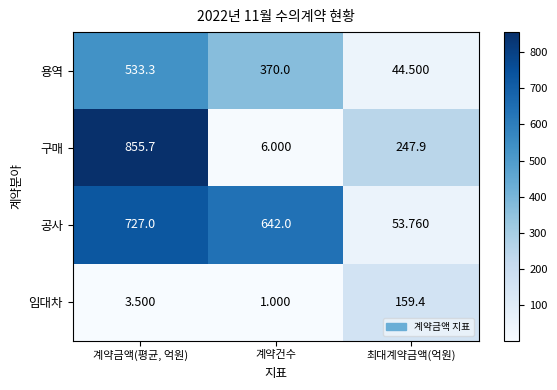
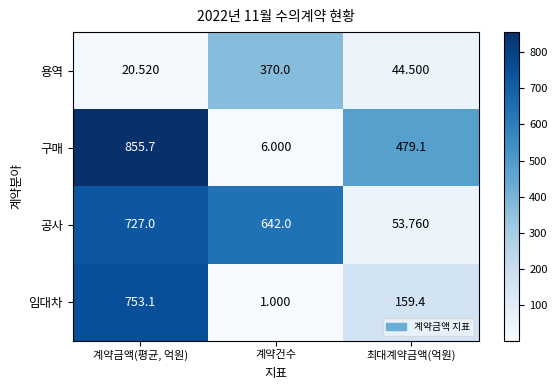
  {
    "용역": {
-     "계약금액(평균, 억원)": 533.3,
+     "계약금액(평균, 억원)": 20.520,
      "계약건수": 370.0,
      "최대계약금액(억원)": 44.500
    },
    "구매": {
      "계약금액(평균, 억원)": 855.7,
      "계약건수": 6.000,
-     "최대계약금액(억원)": 247.9
+     "최대계약금액(억원)": 479.1
    },
    "공사": {
      "계약금액(평균, 억원)": 727.0,
      "계약건수": 642.0,
      "최대계약금액(억원)": 53.760
    },
    "임대차": {
-     "계약금액(평균, 억원)": 3.500,
+     "계약금액(평균, 억원)": 753.1,
      "계약건수": 1.000,
      "최대계약금액(억원)": 159.4
    }
  }
